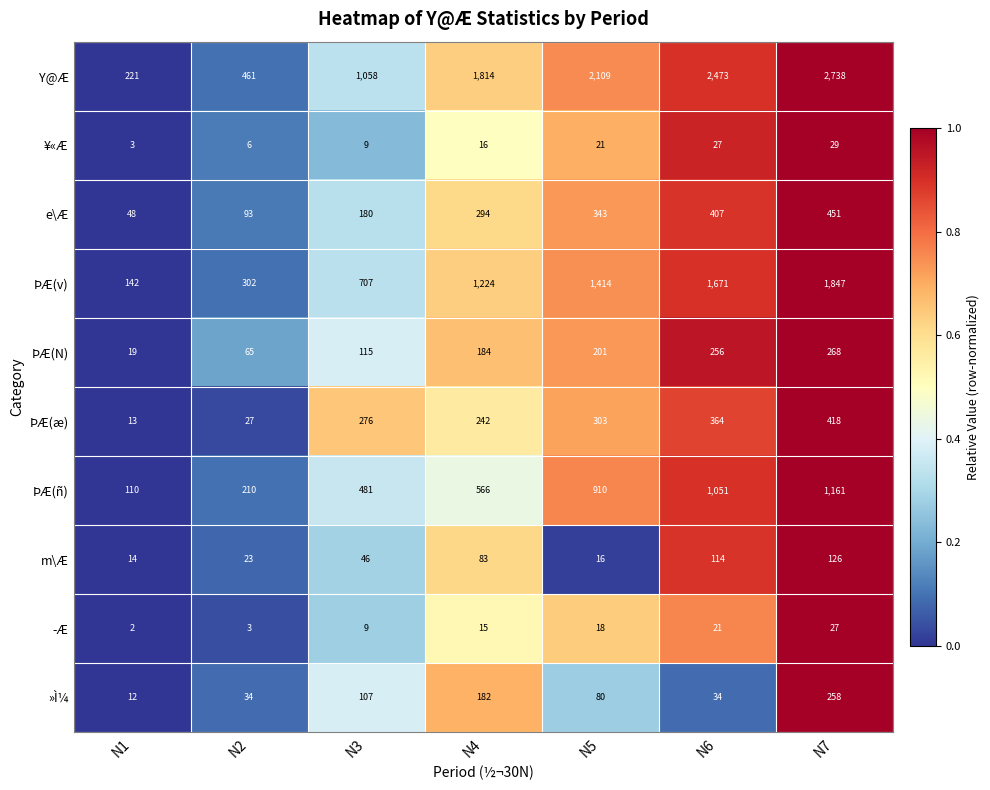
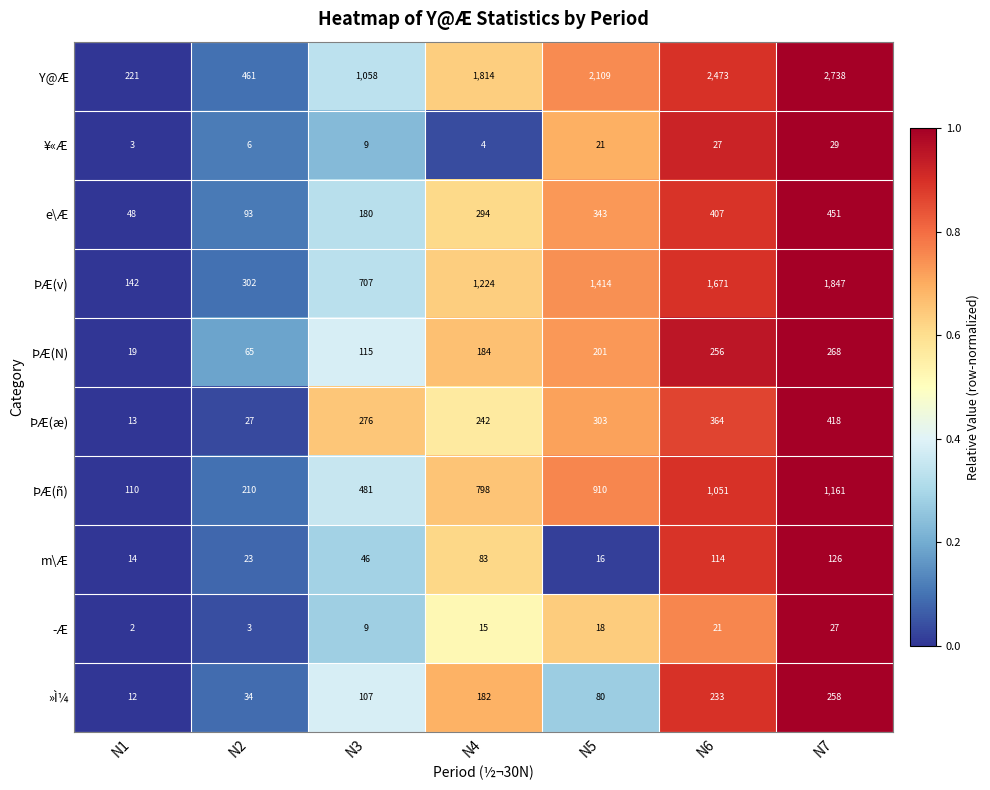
  {
    "Y@Æ": {
      "N1": "221",
      "N2": "461",
      "N3": "1,058",
      "N4": "1,814",
      "N5": "2,109",
      "N6": "2,473",
      "N7": "2,738"
    },
    "¥«Æ": {
      "N1": "3",
      "N2": "6",
      "N3": "9",
-     "N4": "16",
+     "N4": "4",
      "N5": "21",
      "N6": "27",
      "N7": "29"
    },
    "e\\Æ": {
      "N1": "48",
      "N2": "93",
      "N3": "180",
      "N4": "294",
      "N5": "343",
      "N6": "407",
      "N7": "451"
    },
    "ÞÆ(v)": {
      "N1": "142",
      "N2": "302",
      "N3": "707",
      "N4": "1,224",
      "N5": "1,414",
      "N6": "1,671",
      "N7": "1,847"
    },
    "ÞÆ(N)": {
      "N1": "19",
      "N2": "65",
      "N3": "115",
      "N4": "184",
      "N5": "201",
      "N6": "256",
      "N7": "268"
    },
    "ÞÆ(æ)": {
      "N1": "13",
      "N2": "27",
      "N3": "276",
      "N4": "242",
      "N5": "303",
      "N6": "364",
      "N7": "418"
    },
    "ÞÆ(ñ)": {
      "N1": "110",
      "N2": "210",
      "N3": "481",
-     "N4": "566",
+     "N4": "798",
      "N5": "910",
      "N6": "1,051",
      "N7": "1,161"
    },
    "m\\Æ": {
      "N1": "14",
      "N2": "23",
      "N3": "46",
      "N4": "83",
      "N5": "16",
      "N6": "114",
      "N7": "126"
    },
    "­Æ": {
      "N1": "2",
      "N2": "3",
      "N3": "9",
      "N4": "15",
      "N5": "18",
      "N6": "21",
      "N7": "27"
    },
    "»Ì¼": {
      "N1": "12",
      "N2": "34",
      "N3": "107",
      "N4": "182",
      "N5": "80",
-     "N6": "34",
+     "N6": "233",
      "N7": "258"
    }
  }
